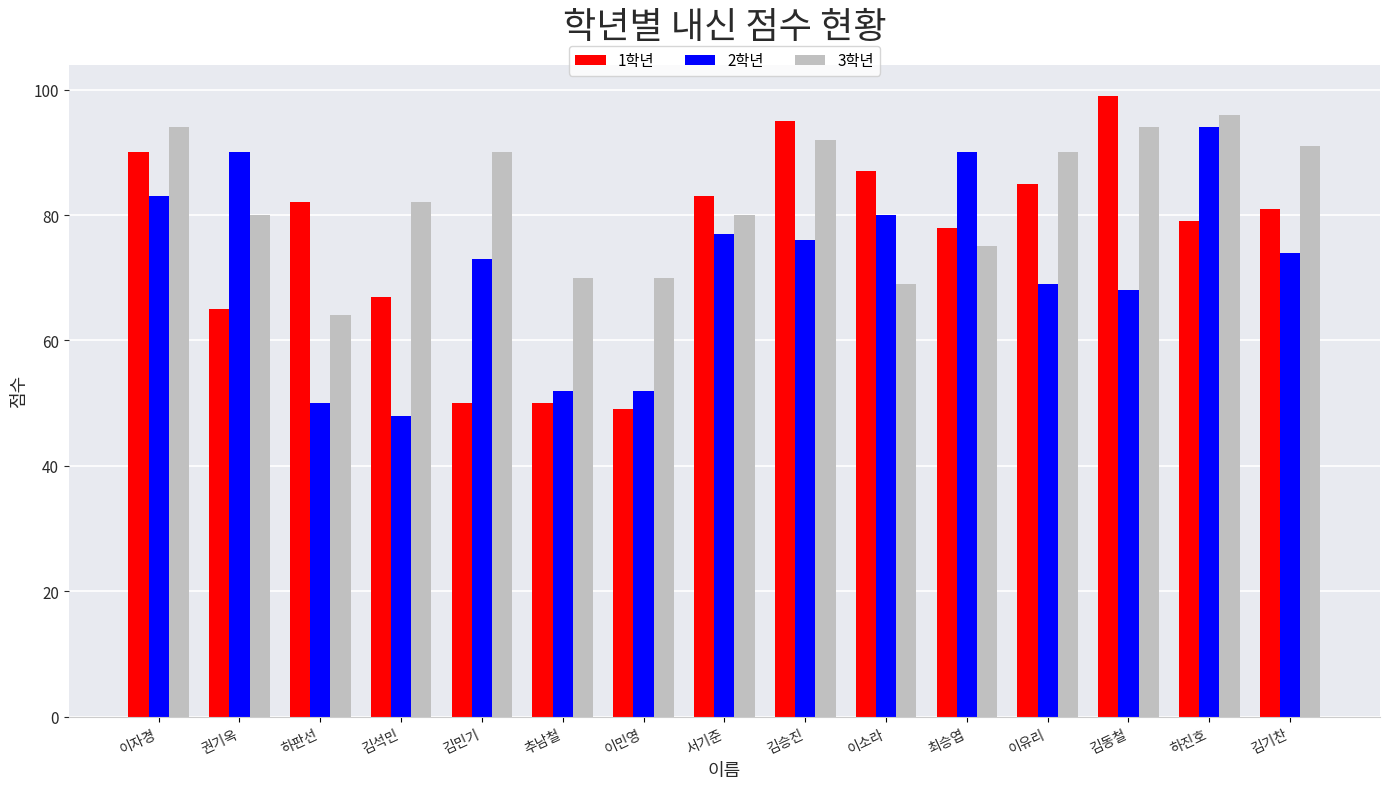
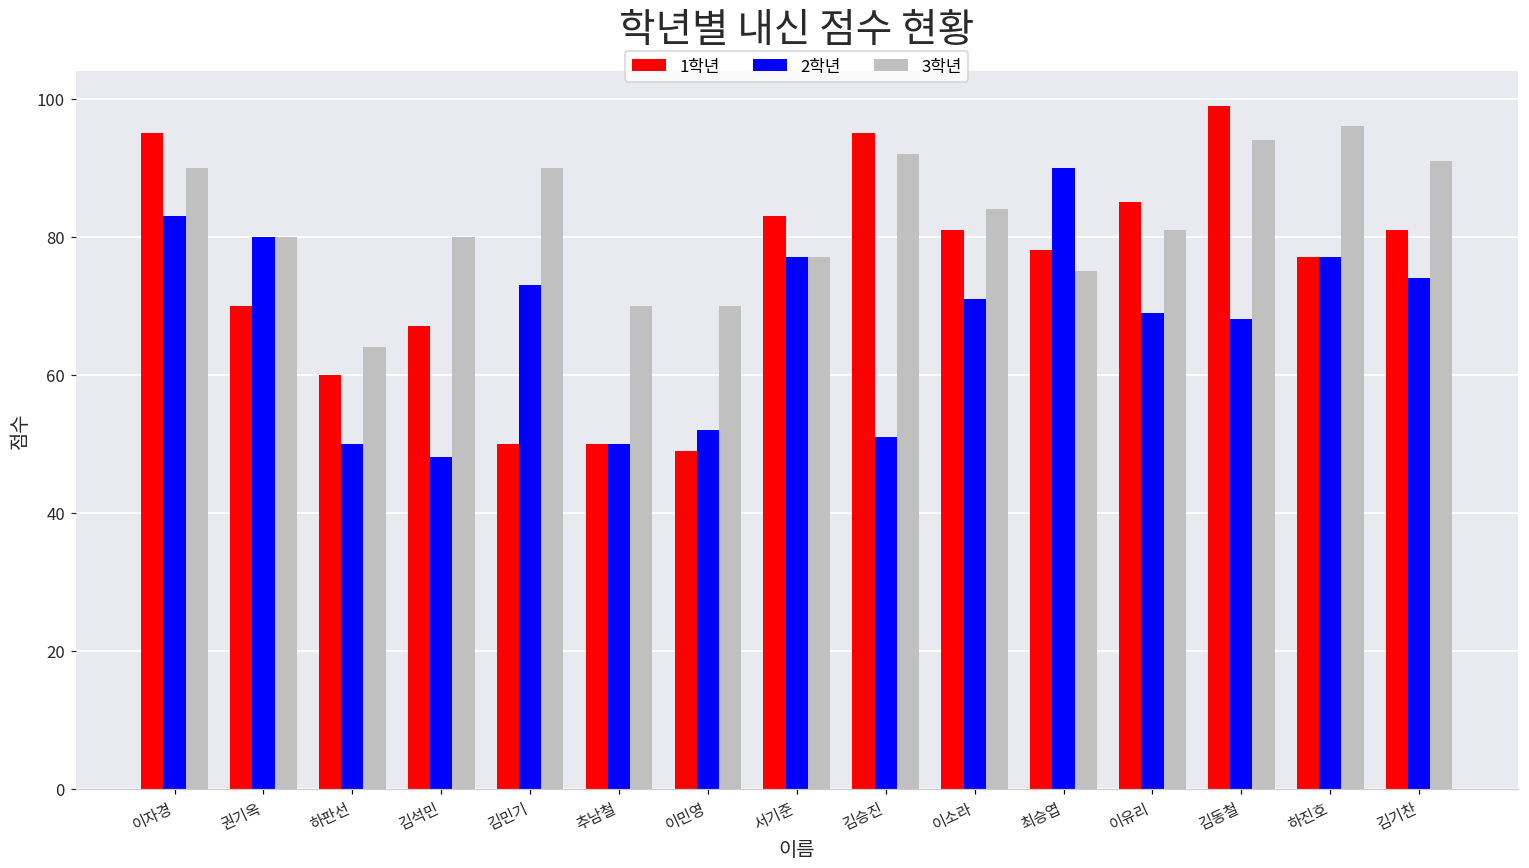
  {
    "1학년": {
-     "이자경": 90,
-     "권기옥": 65,
-     "하판선": 82,
+     "이자경": 95,
+     "권기옥": 70,
+     "하판선": 60,
      "김석민": 67,
      "김민기": 50,
      "추남철": 50,
      "이민영": 49,
      "서기준": 83,
      "김승진": 95,
-     "이소라": 87,
+     "이소라": 81,
      "최승엽": 78,
      "이유리": 85,
      "김동철": 99,
-     "하진호": 79,
+     "하진호": 77,
      "김기찬": 81
    },
    "2학년": {
      "이자경": 83,
-     "권기옥": 90,
+     "권기옥": 80,
      "하판선": 50,
      "김석민": 48,
      "김민기": 73,
-     "추남철": 52,
+     "추남철": 50,
      "이민영": 52,
      "서기준": 77,
-     "김승진": 76,
-     "이소라": 80,
+     "김승진": 51,
+     "이소라": 71,
      "최승엽": 90,
      "이유리": 69,
      "김동철": 68,
-     "하진호": 94,
+     "하진호": 77,
      "김기찬": 74
    },
    "3학년": {
-     "이자경": 94,
+     "이자경": 90,
      "권기옥": 80,
      "하판선": 64,
-     "김석민": 82,
+     "김석민": 80,
      "김민기": 90,
      "추남철": 70,
      "이민영": 70,
-     "서기준": 80,
+     "서기준": 77,
      "김승진": 92,
-     "이소라": 69,
+     "이소라": 84,
      "최승엽": 75,
-     "이유리": 90,
+     "이유리": 81,
      "김동철": 94,
      "하진호": 96,
      "김기찬": 91
    }
  }
